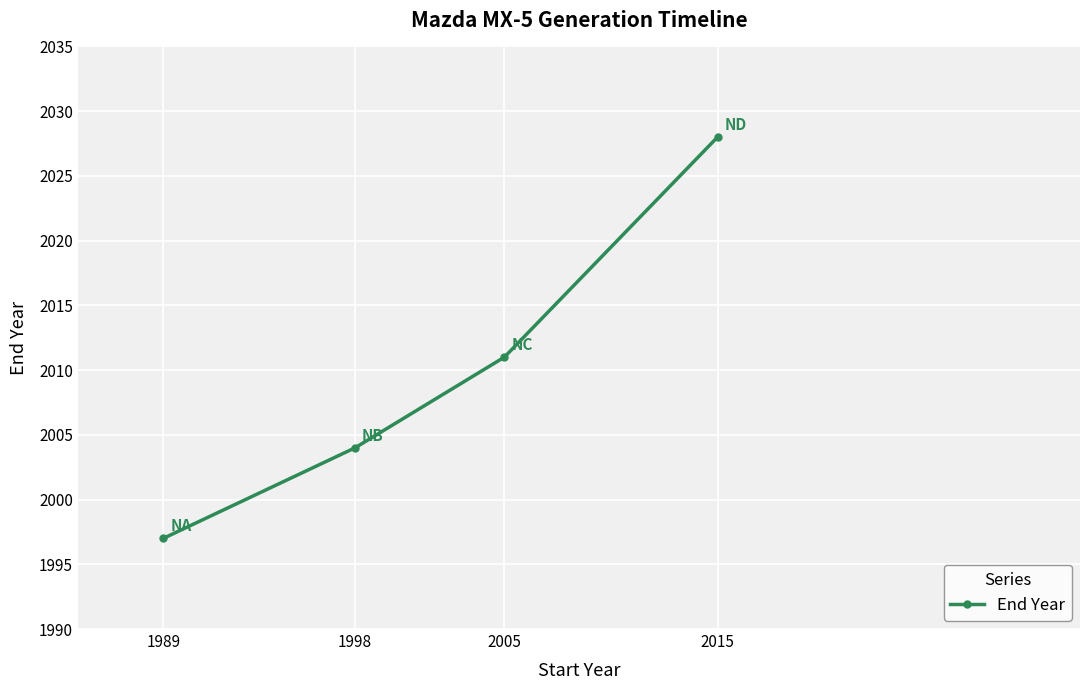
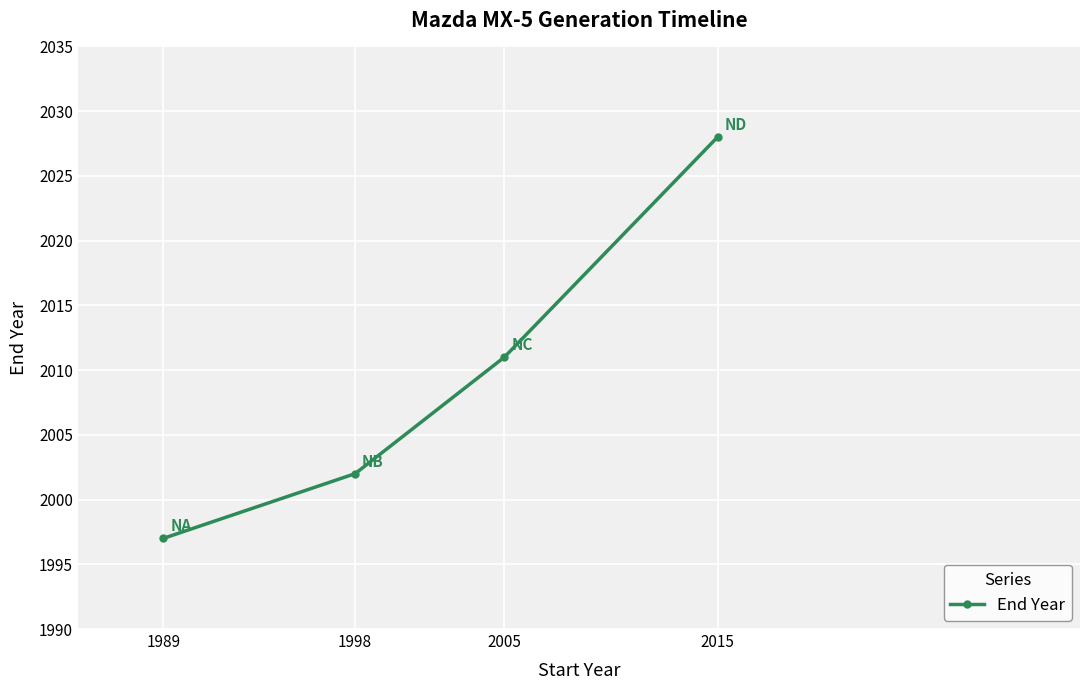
  {
    "1989": 1997,
-   "1998": 2004,
+   "1998": 2002,
    "2005": 2011,
    "2015": 2028
  }
